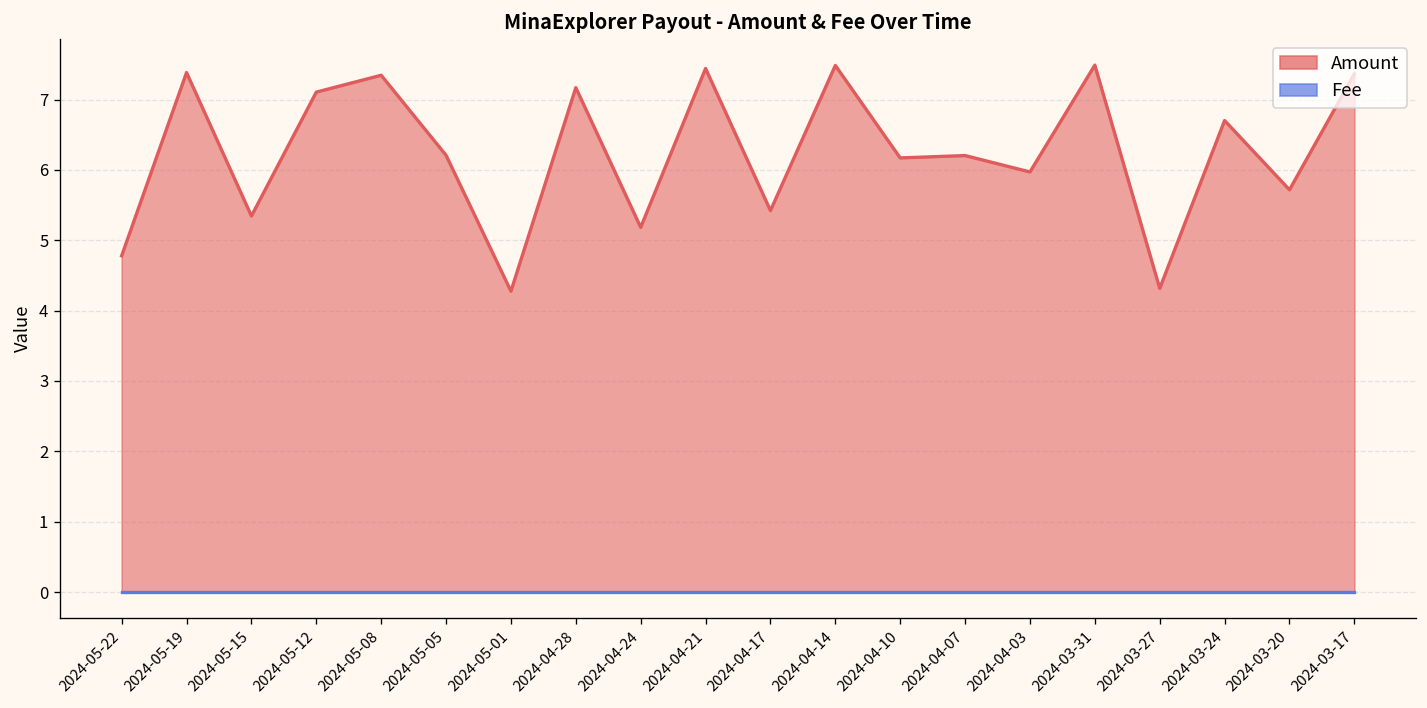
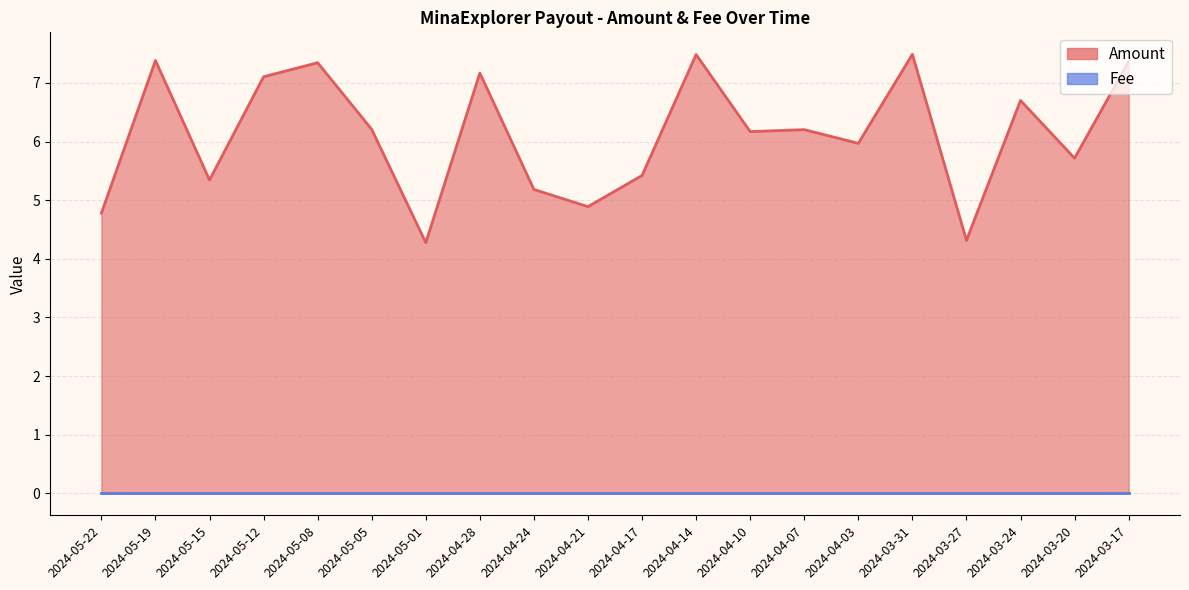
  {
    "Amount": {
      "2024-05-22": 4.8,
      "2024-05-19": 7.4,
      "2024-05-15": 5.3,
      "2024-05-12": 7.1,
      "2024-05-08": 7.3,
      "2024-05-05": 6.2,
      "2024-05-01": 4.3,
      "2024-04-28": 7.2,
      "2024-04-24": 5.2,
-     "2024-04-21": 7.4,
+     "2024-04-21": 4.9,
      "2024-04-17": 5.4,
      "2024-04-14": 7.5,
      "2024-04-10": 6.2,
      "2024-04-07": 6.2,
      "2024-04-03": 6.0,
      "2024-03-31": 7.5,
      "2024-03-27": 4.3,
      "2024-03-24": 6.7,
      "2024-03-20": 5.7
    },
    "Fee": {
      "2024-05-22": 0.0,
      "2024-05-19": 0.0,
      "2024-05-15": 0.0,
      "2024-05-12": 0.0,
      "2024-05-08": 0.0,
      "2024-05-05": 0.0,
      "2024-05-01": 0.0,
      "2024-04-28": 0.0,
      "2024-04-24": 0.0,
      "2024-04-21": 0.0,
      "2024-04-17": 0.0,
      "2024-04-14": 0.0,
      "2024-04-10": 0.0,
      "2024-04-07": 0.0,
      "2024-04-03": 0.0,
      "2024-03-31": 0.0,
      "2024-03-27": 0.0,
      "2024-03-24": 0.0,
      "2024-03-20": 0.0,
      "2024-03-17": 0.0
    }
  }
